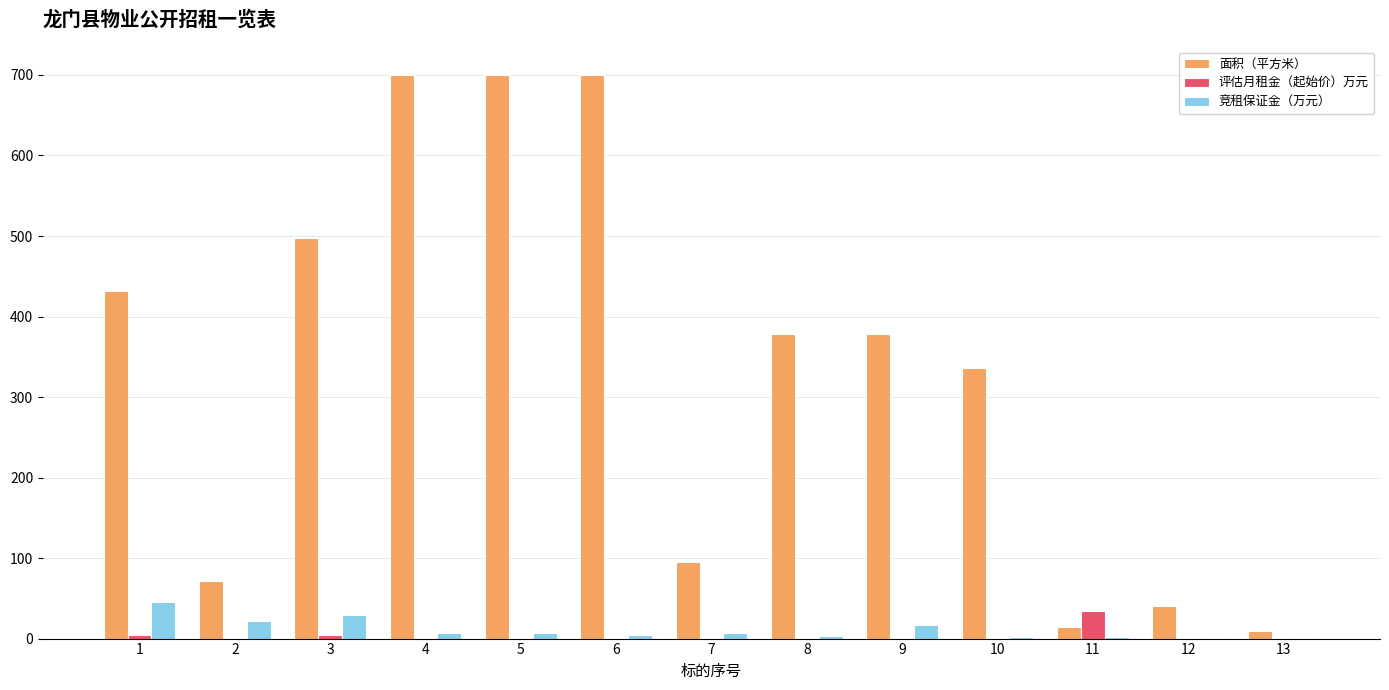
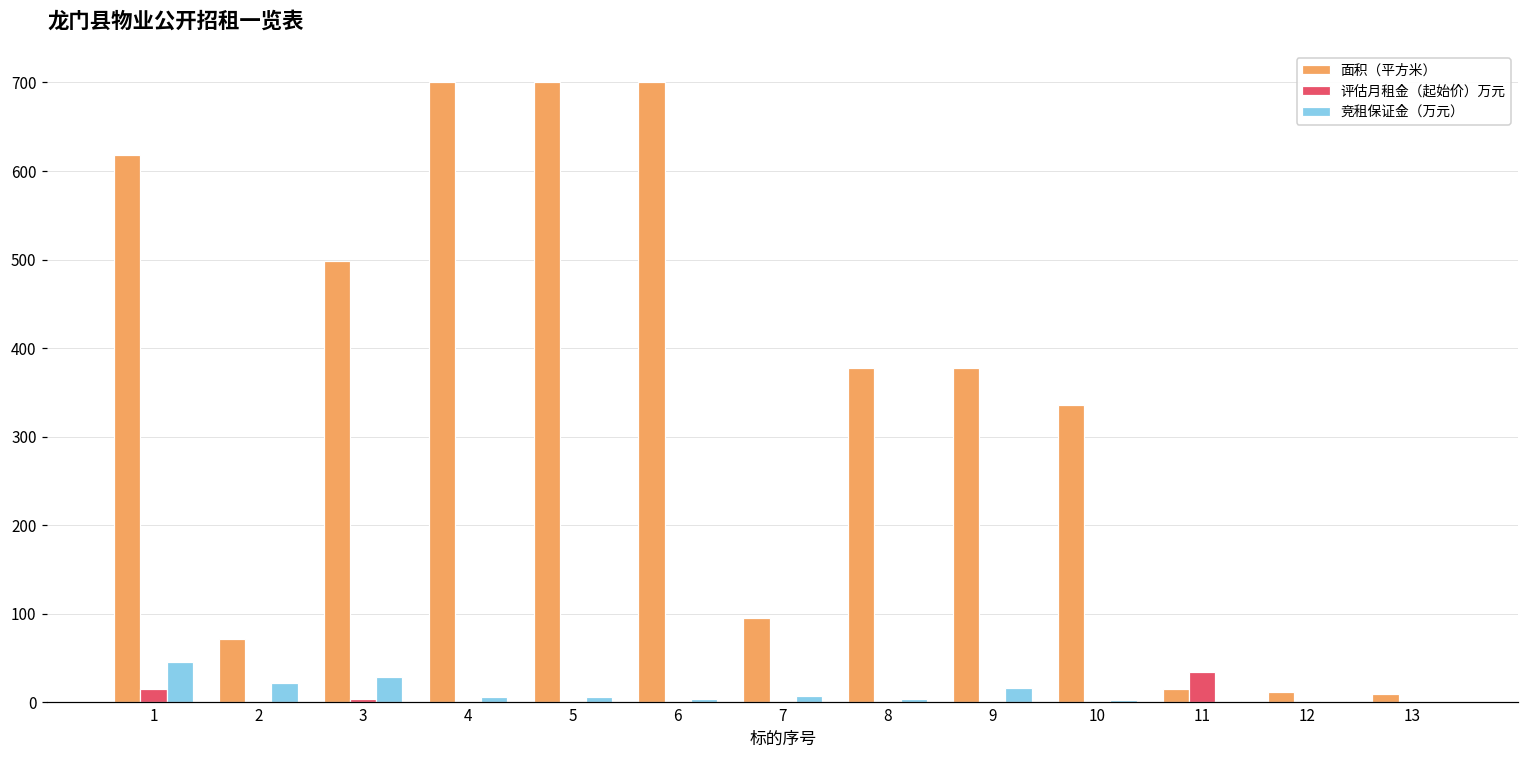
  {
    "面积（平方米）": {
-     "1": 430,
+     "1": 620,
      "2": 70,
      "3": 500,
      "4": 700,
      "5": 700,
      "6": 700,
      "7": 100,
      "8": 380,
      "9": 380,
      "10": 340,
      "11": 20,
-     "12": 40,
+     "12": 10,
      "13": 10
    },
    "评估月租金（起始价）万元": {
-     "1": 0,
+     "1": 10,
      "3": 0,
      "11": 30
    },
    "竞租保证金（万元）": {
      "1": 50,
      "2": 20,
      "3": 30,
      "4": 10,
      "5": 10,
      "6": 0,
      "7": 10,
      "8": 0,
      "9": 20
    }
  }
